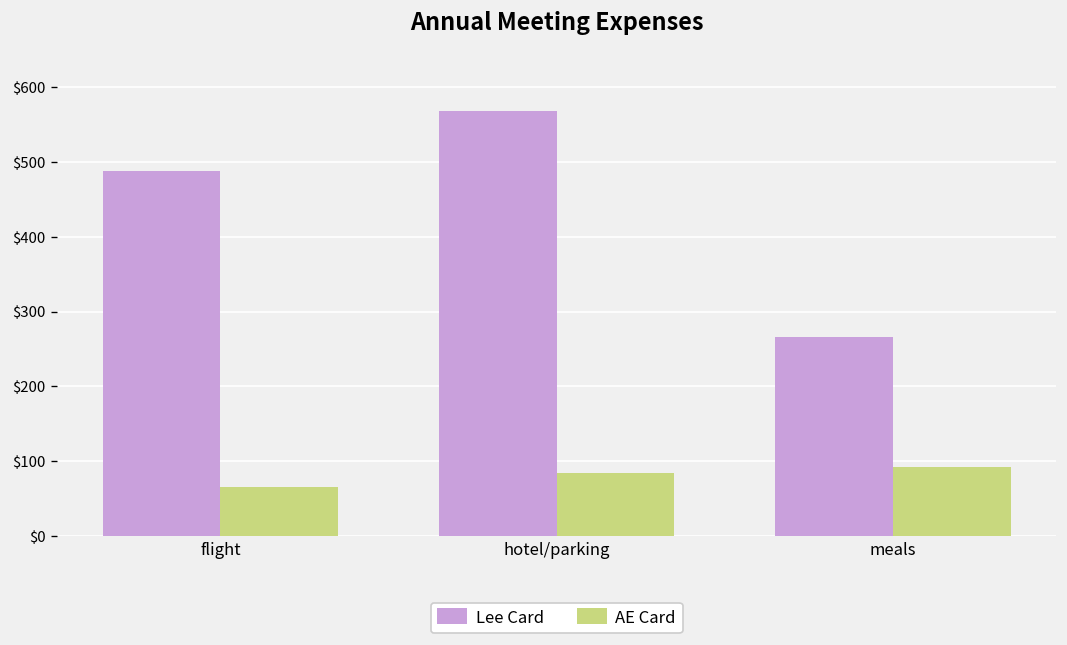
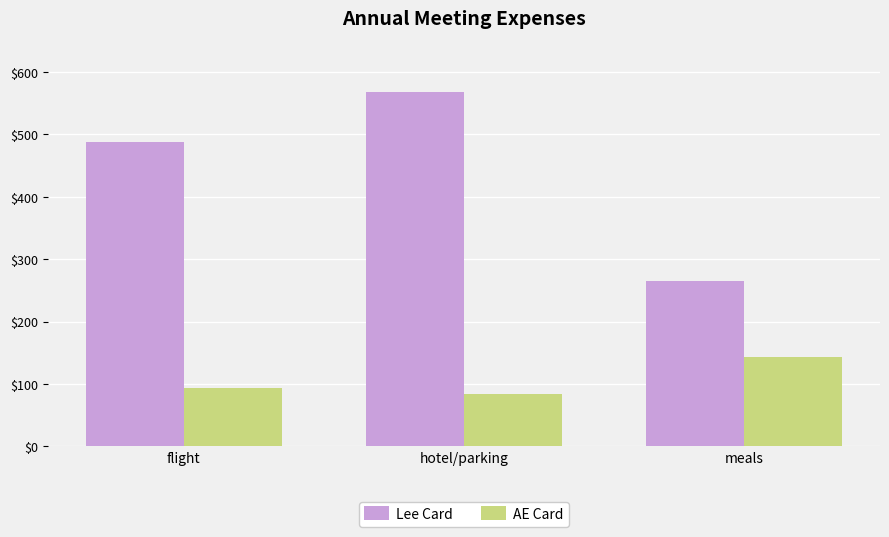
  {
    "Lee Card": {
      "flight": "$490",
      "hotel/parking": "$570",
      "meals": "$270"
    },
    "AE Card": {
-     "flight": "$70",
+     "flight": "$90",
      "hotel/parking": "$80",
-     "meals": "$90"
+     "meals": "$140"
    }
  }
